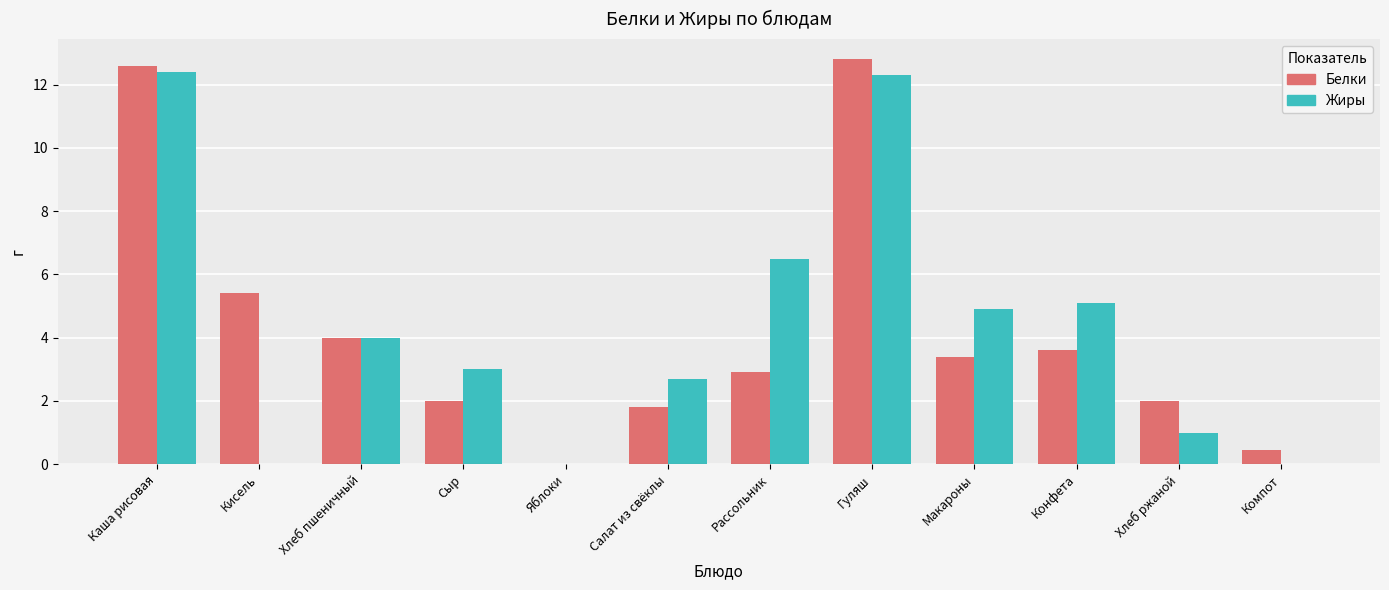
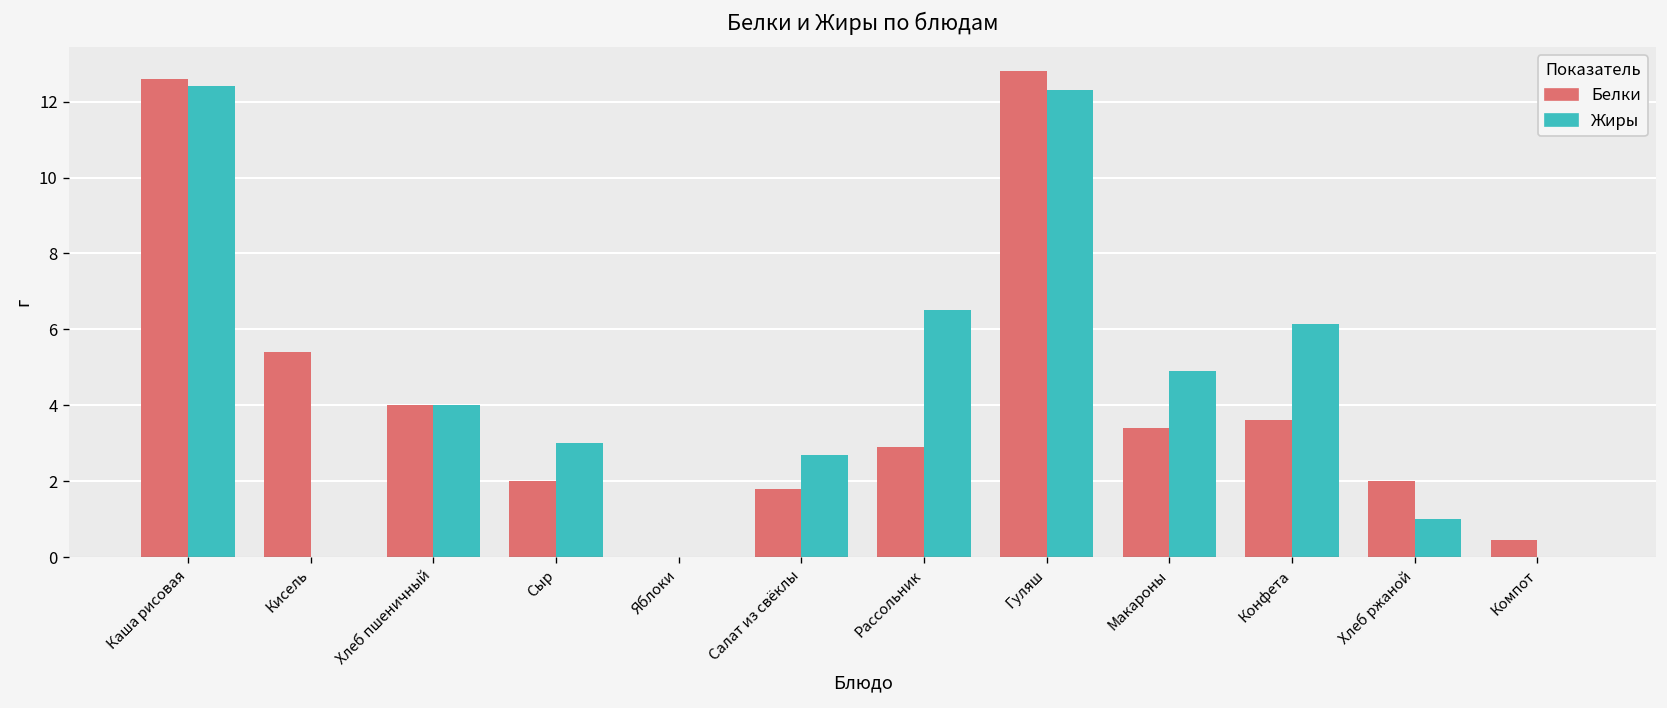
  {
    "Белки": {
      "Каша рисовая": 12.6,
      "Кисель": 5.4,
      "Хлеб пшеничный": 4.0,
      "Сыр": 2.0,
      "Яблоки": 0.0,
      "Салат из свёклы": 1.8,
      "Рассольник": 2.9,
      "Гуляш": 12.8,
      "Макароны": 3.4,
      "Конфета": 3.6,
      "Хлеб ржаной": 2.0,
      "Компот": 0.5
    },
    "Жиры": {
      "Каша рисовая": 12.4,
      "Кисель": 0.0,
      "Хлеб пшеничный": 4.0,
      "Сыр": 3.0,
      "Яблоки": 0.0,
      "Салат из свёклы": 2.7,
      "Рассольник": 6.5,
      "Гуляш": 12.3,
      "Макароны": 4.9,
-     "Конфета": 5.1,
+     "Конфета": 6.1,
      "Хлеб ржаной": 1.0,
      "Компот": 0.0
    }
  }
